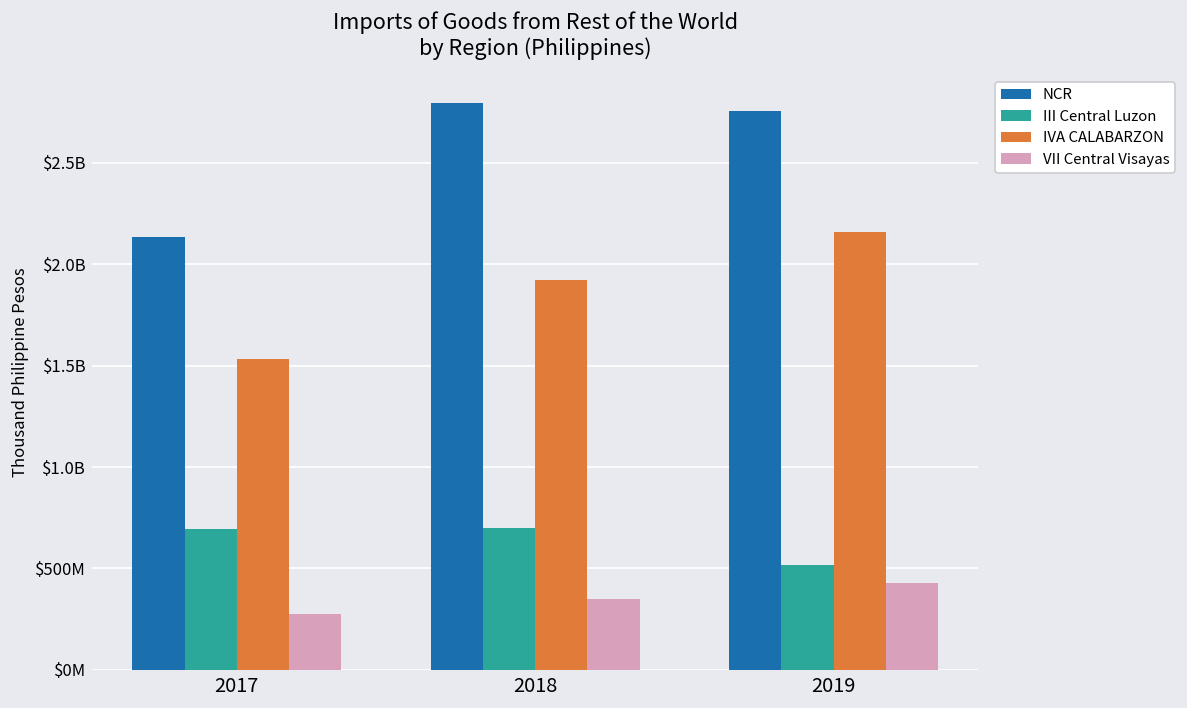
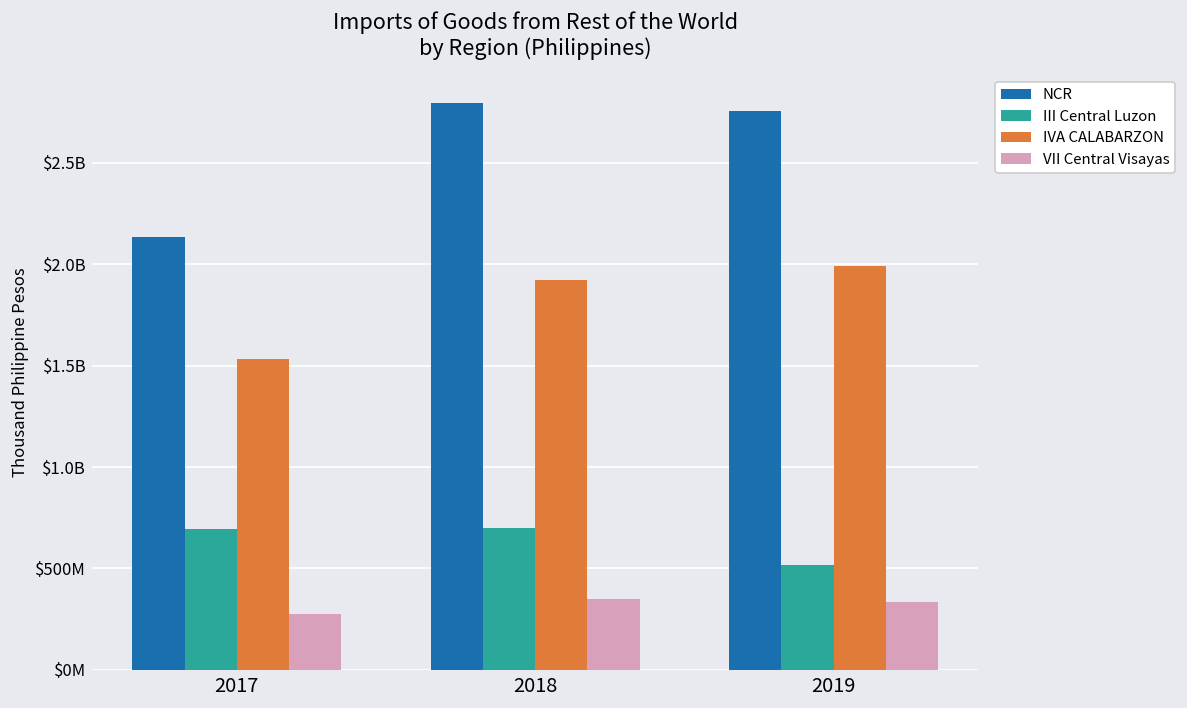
  {
    "NCR": {
      "2017": "$2130000000",
      "2018": "$2800000000",
      "2019": "$2760000000"
    },
    "III Central Luzon": {
      "2017": "$690000000",
      "2018": "$700000000",
      "2019": "$520000000"
    },
    "IVA CALABARZON": {
      "2017": "$1530000000",
      "2018": "$1920000000",
-     "2019": "$2160000000"
+     "2019": "$1990000000"
    },
    "VII Central Visayas": {
      "2017": "$280000000",
      "2018": "$350000000",
-     "2019": "$430000000"
+     "2019": "$330000000"
    }
  }
